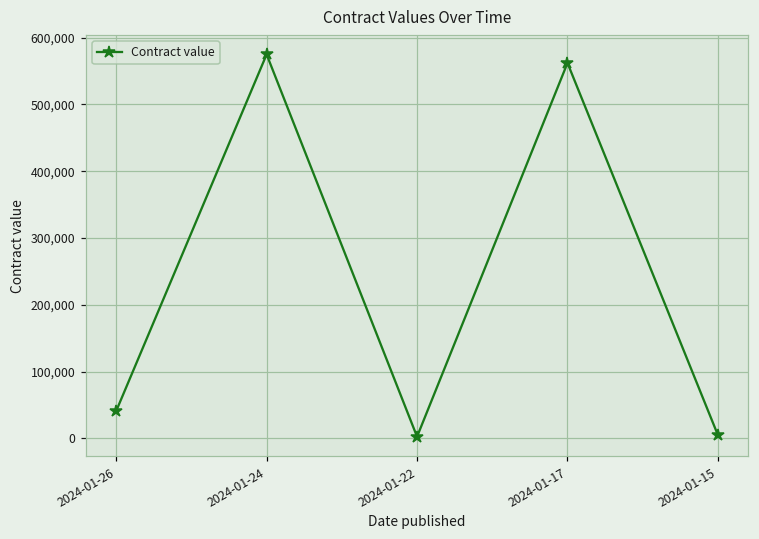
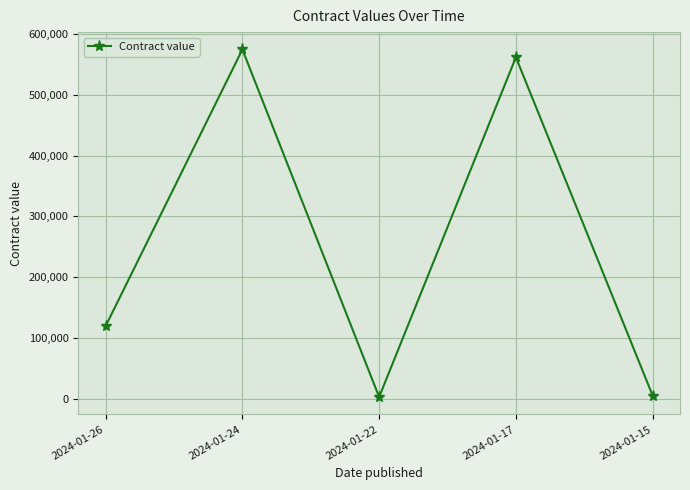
  {
-   "2024-01-26": "40,000",
+   "2024-01-26": "120,000",
    "2024-01-24": "570,000",
    "2024-01-22": "0",
    "2024-01-17": "560,000",
    "2024-01-15": "0"
  }
